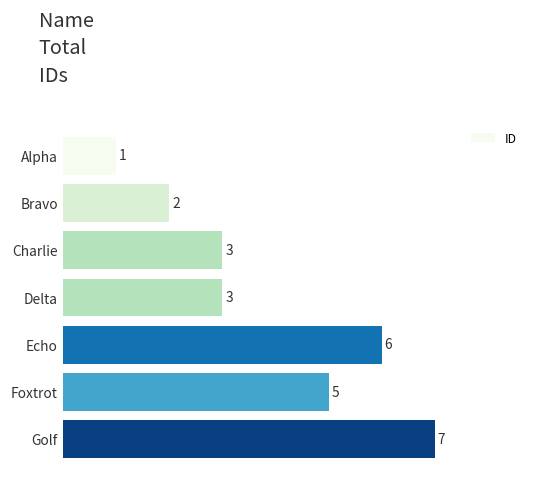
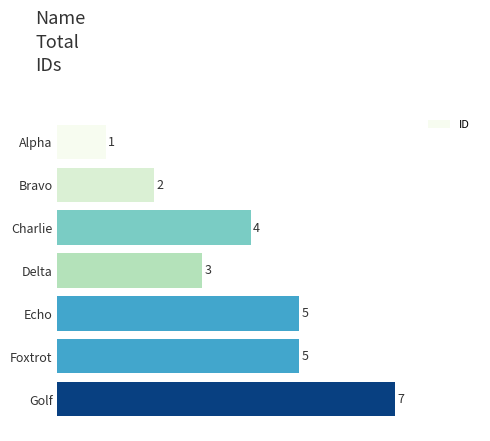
  {
    "Alpha": 1,
    "Bravo": 2,
-   "Charlie": 3,
+   "Charlie": 4,
    "Delta": 3,
-   "Echo": 6,
+   "Echo": 5,
    "Foxtrot": 5,
    "Golf": 7
  }
